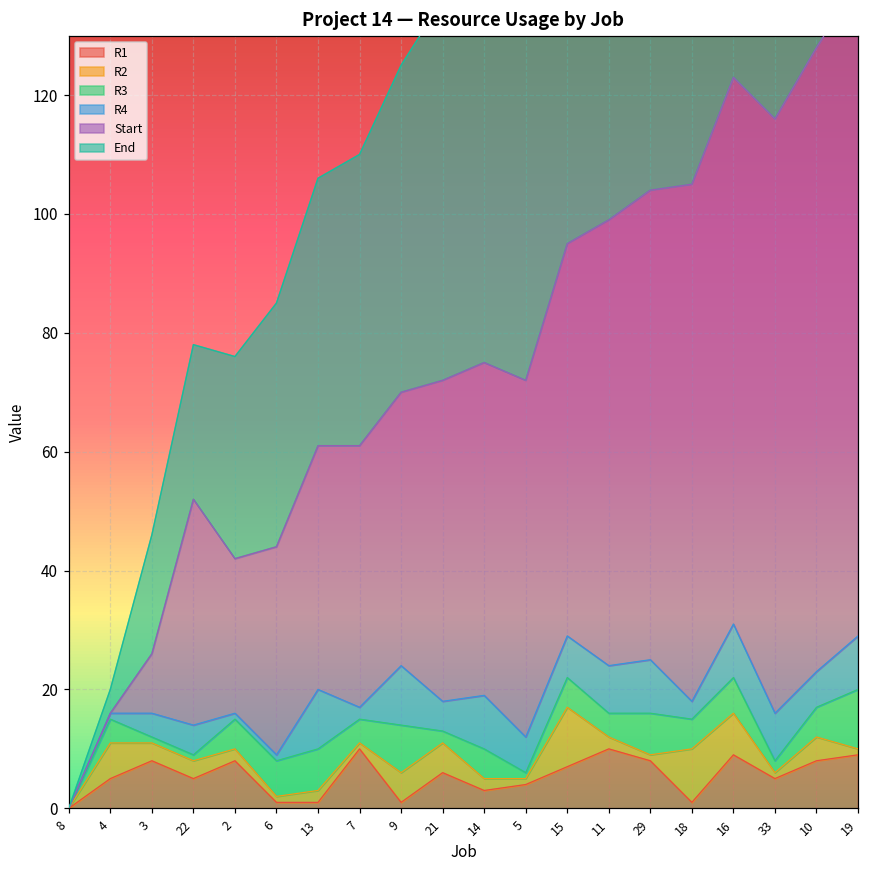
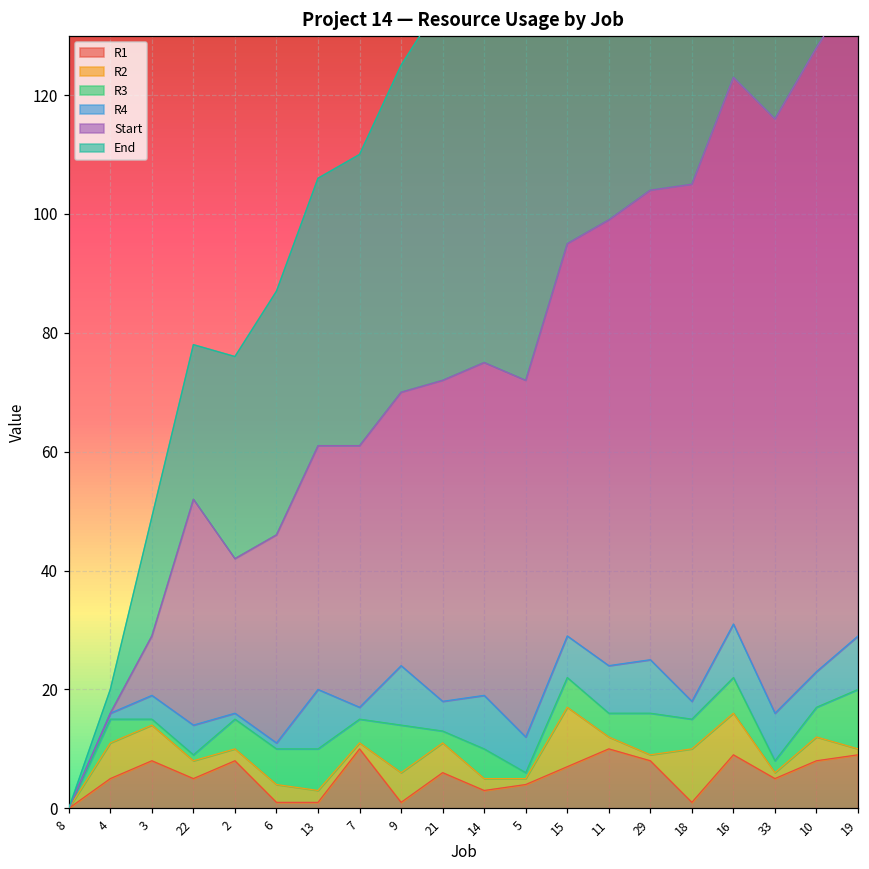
  {
    "R1": {
      "4": 5,
      "3": 8,
      "22": 5,
      "2": 8,
      "6": 1,
      "13": 1,
      "7": 10,
      "9": 1,
      "21": 6,
      "14": 3,
      "5": 4,
      "15": 7,
      "11": 10,
      "29": 8,
      "18": 1,
      "16": 9,
      "33": 5,
      "10": 8,
      "19": 9
    },
    "R2": {
      "4": 6,
-     "3": 3,
+     "3": 6,
      "22": 3,
      "2": 2,
-     "6": 1,
+     "6": 3,
      "13": 2,
      "7": 1,
      "9": 5,
      "21": 5,
      "14": 2,
      "5": 1,
      "15": 10,
      "11": 2,
      "29": 1,
      "18": 9,
      "16": 7,
      "33": 1,
      "10": 4,
      "19": 1
    },
    "R4": {
      "3": 4,
      "22": 5,
      "2": 1,
      "6": 1,
      "13": 10,
      "7": 2,
      "9": 10,
      "21": 5,
      "14": 9,
      "5": 6,
      "15": 7,
      "11": 8,
      "29": 9,
      "18": 3,
      "16": 9,
      "33": 8,
      "10": 6,
      "19": 9
    },
    "Start": {
      "3": 10,
      "22": 38,
      "2": 26,
      "6": 35,
      "13": 41,
      "7": 44,
      "9": 46,
      "21": 54,
      "14": 56,
      "5": 60,
      "15": 66,
      "11": 75,
      "29": 79,
      "18": 87,
      "16": 92,
      "33": 100,
      "10": 105
    }
  }
